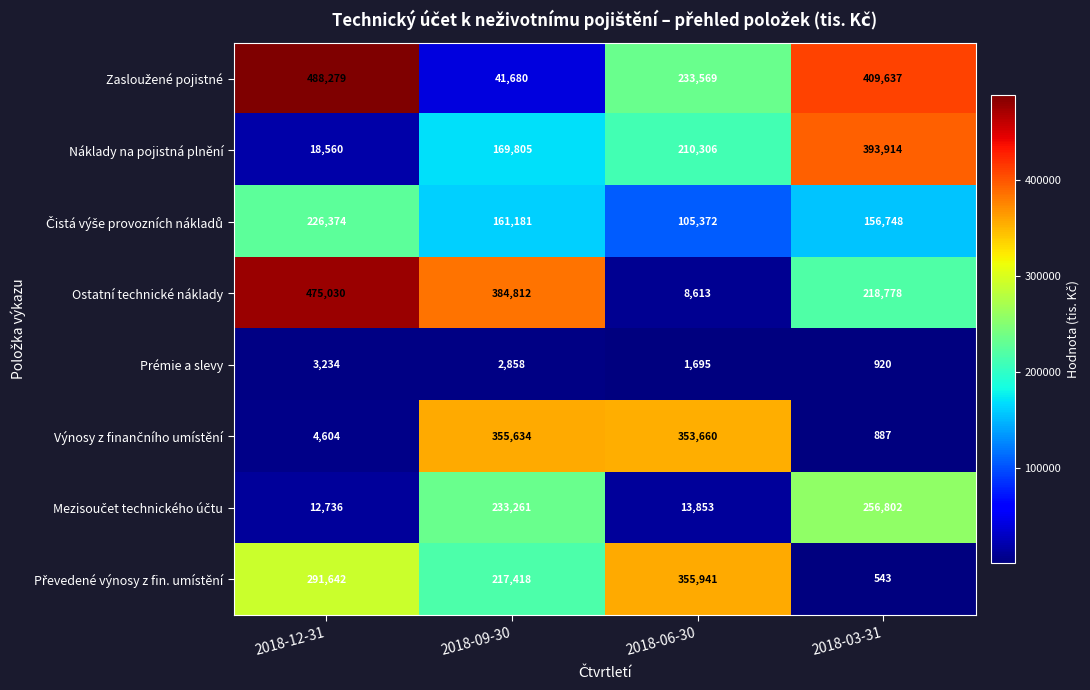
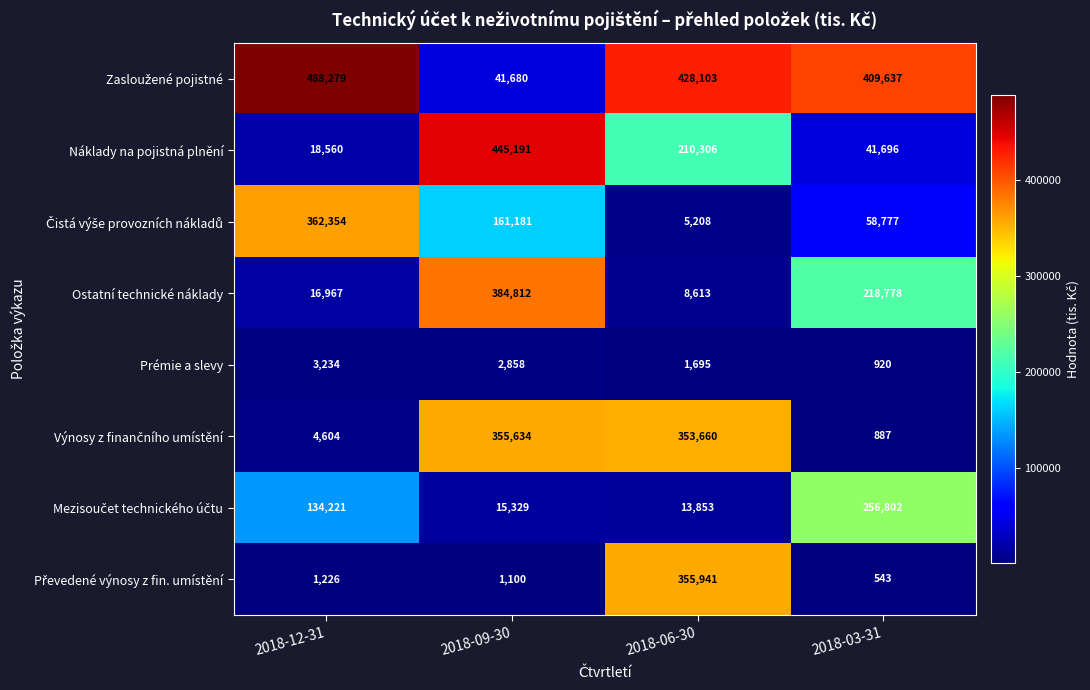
  {
    "Zasloužené pojistné": {
      "2018-12-31": "488,279",
      "2018-09-30": "41,680",
-     "2018-06-30": "233,569",
+     "2018-06-30": "428,103",
      "2018-03-31": "409,637"
    },
    "Náklady na pojistná plnění": {
      "2018-12-31": "18,560",
-     "2018-09-30": "169,805",
+     "2018-09-30": "445,191",
      "2018-06-30": "210,306",
-     "2018-03-31": "393,914"
+     "2018-03-31": "41,696"
    },
    "Čistá výše provozních nákladů": {
-     "2018-12-31": "226,374",
+     "2018-12-31": "362,354",
      "2018-09-30": "161,181",
-     "2018-06-30": "105,372",
-     "2018-03-31": "156,748"
+     "2018-06-30": "5,208",
+     "2018-03-31": "58,777"
    },
    "Ostatní technické náklady": {
-     "2018-12-31": "475,030",
+     "2018-12-31": "16,967",
      "2018-09-30": "384,812",
      "2018-06-30": "8,613",
      "2018-03-31": "218,778"
    },
    "Prémie a slevy": {
      "2018-12-31": "3,234",
      "2018-09-30": "2,858",
      "2018-06-30": "1,695",
      "2018-03-31": "920"
    },
    "Výnosy z finančního umístění": {
      "2018-12-31": "4,604",
      "2018-09-30": "355,634",
      "2018-06-30": "353,660",
      "2018-03-31": "887"
    },
    "Mezisoučet technického účtu": {
-     "2018-12-31": "12,736",
-     "2018-09-30": "233,261",
+     "2018-12-31": "134,221",
+     "2018-09-30": "15,329",
      "2018-06-30": "13,853",
      "2018-03-31": "256,802"
    },
    "Převedené výnosy z fin. umístění": {
-     "2018-12-31": "291,642",
-     "2018-09-30": "217,418",
+     "2018-12-31": "1,226",
+     "2018-09-30": "1,100",
      "2018-06-30": "355,941",
      "2018-03-31": "543"
    }
  }
